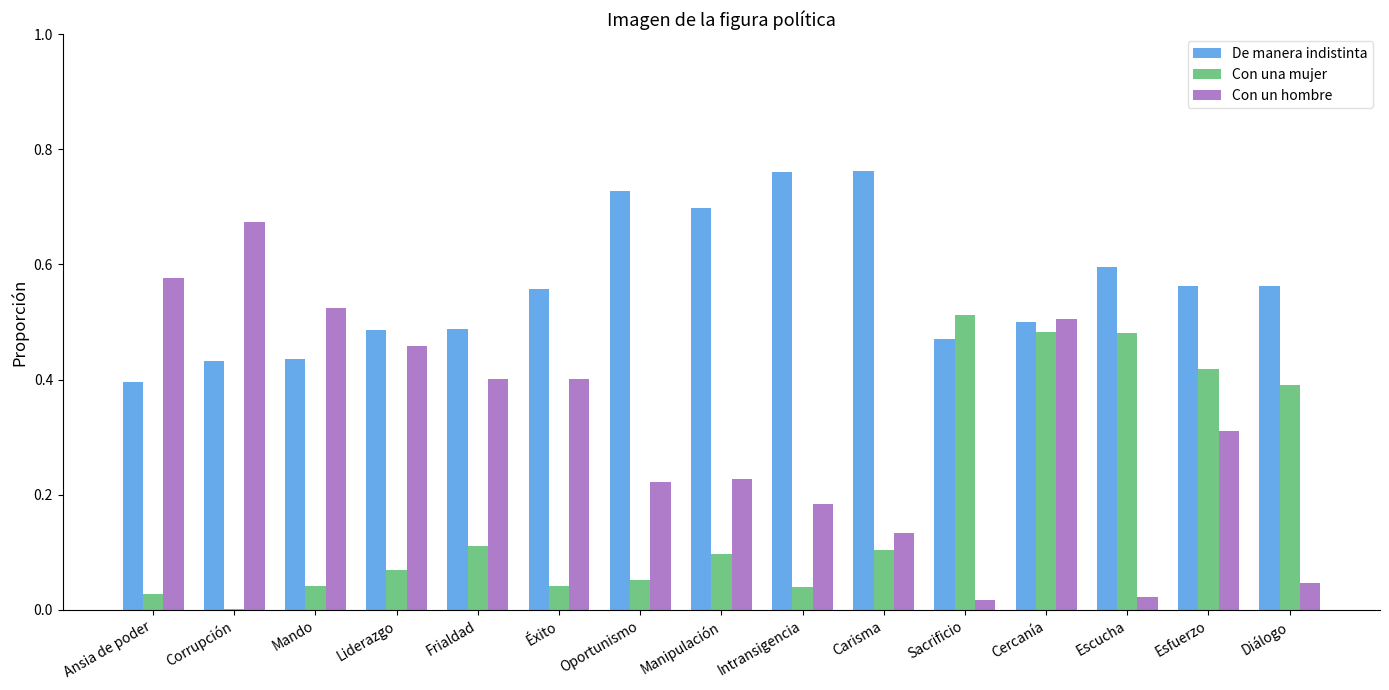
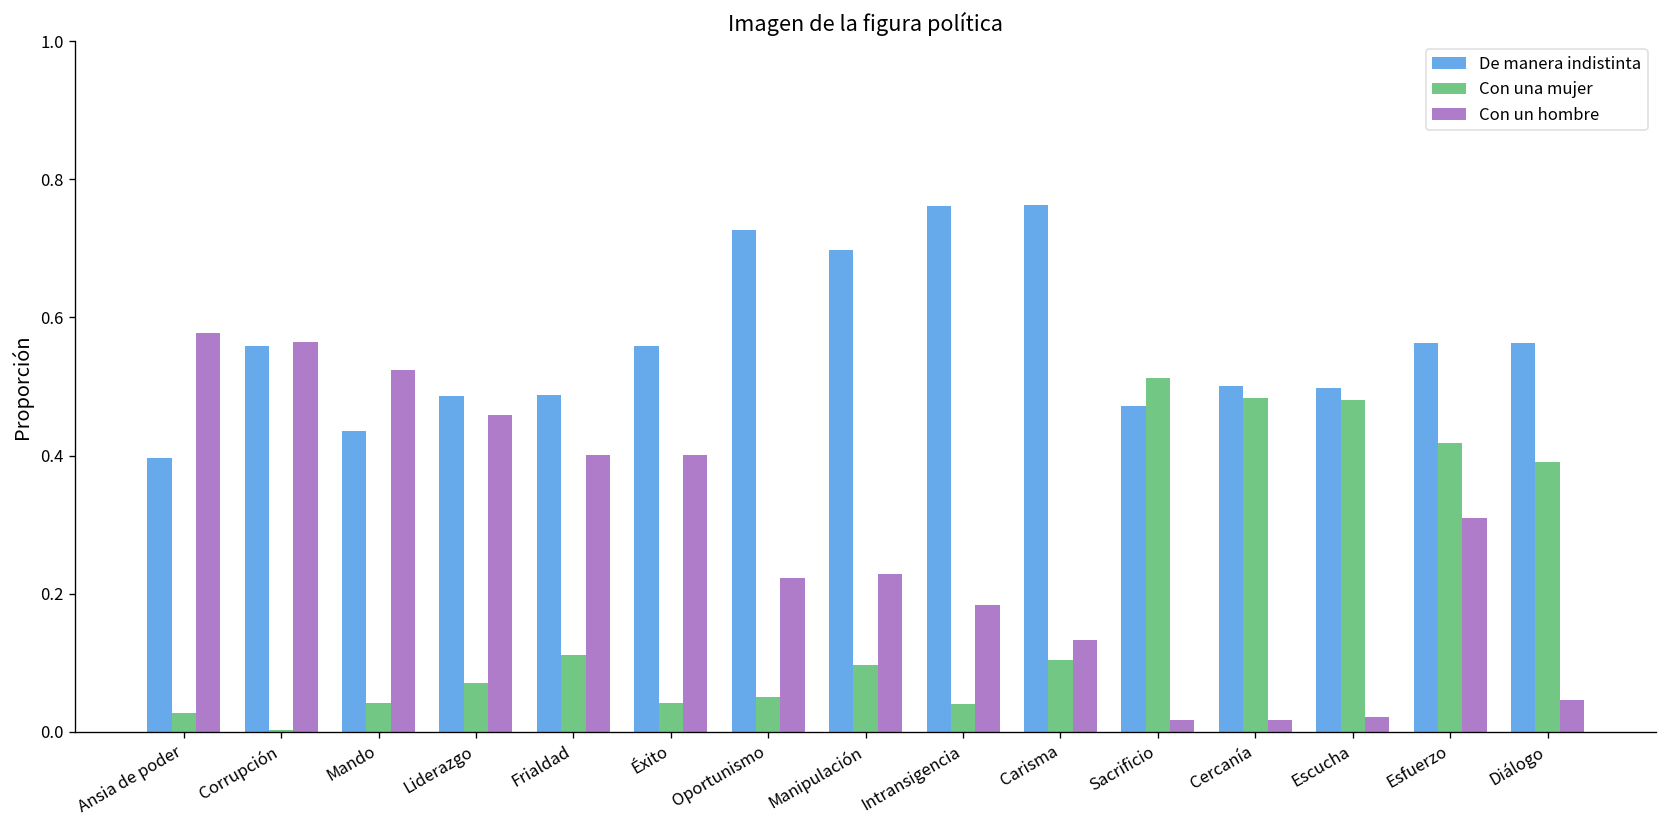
  {
    "De manera indistinta": {
      "Ansia de poder": 0.40,
-     "Corrupción": 0.43,
+     "Corrupción": 0.56,
      "Mando": 0.44,
      "Liderazgo": 0.49,
      "Frialdad": 0.49,
      "Éxito": 0.56,
      "Oportunismo": 0.73,
      "Manipulación": 0.70,
      "Intransigencia": 0.76,
      "Carisma": 0.76,
      "Sacrificio": 0.47,
      "Cercanía": 0.50,
-     "Escucha": 0.60,
+     "Escucha": 0.50,
      "Esfuerzo": 0.56,
      "Diálogo": 0.56
    },
    "Con una mujer": {
      "Ansia de poder": 0.03,
      "Mando": 0.04,
      "Liderazgo": 0.07,
      "Frialdad": 0.11,
      "Éxito": 0.04,
      "Oportunismo": 0.05,
      "Manipulación": 0.10,
      "Intransigencia": 0.04,
      "Carisma": 0.10,
      "Sacrificio": 0.51,
      "Cercanía": 0.48,
      "Escucha": 0.48,
      "Esfuerzo": 0.42,
      "Diálogo": 0.39
    },
    "Con un hombre": {
      "Ansia de poder": 0.58,
-     "Corrupción": 0.67,
+     "Corrupción": 0.57,
      "Mando": 0.52,
      "Liderazgo": 0.46,
      "Frialdad": 0.40,
      "Éxito": 0.40,
      "Oportunismo": 0.22,
      "Manipulación": 0.23,
      "Intransigencia": 0.18,
      "Carisma": 0.13,
      "Sacrificio": 0.02,
-     "Cercanía": 0.51,
+     "Cercanía": 0.02,
      "Escucha": 0.02,
      "Esfuerzo": 0.31,
      "Diálogo": 0.05
    }
  }
